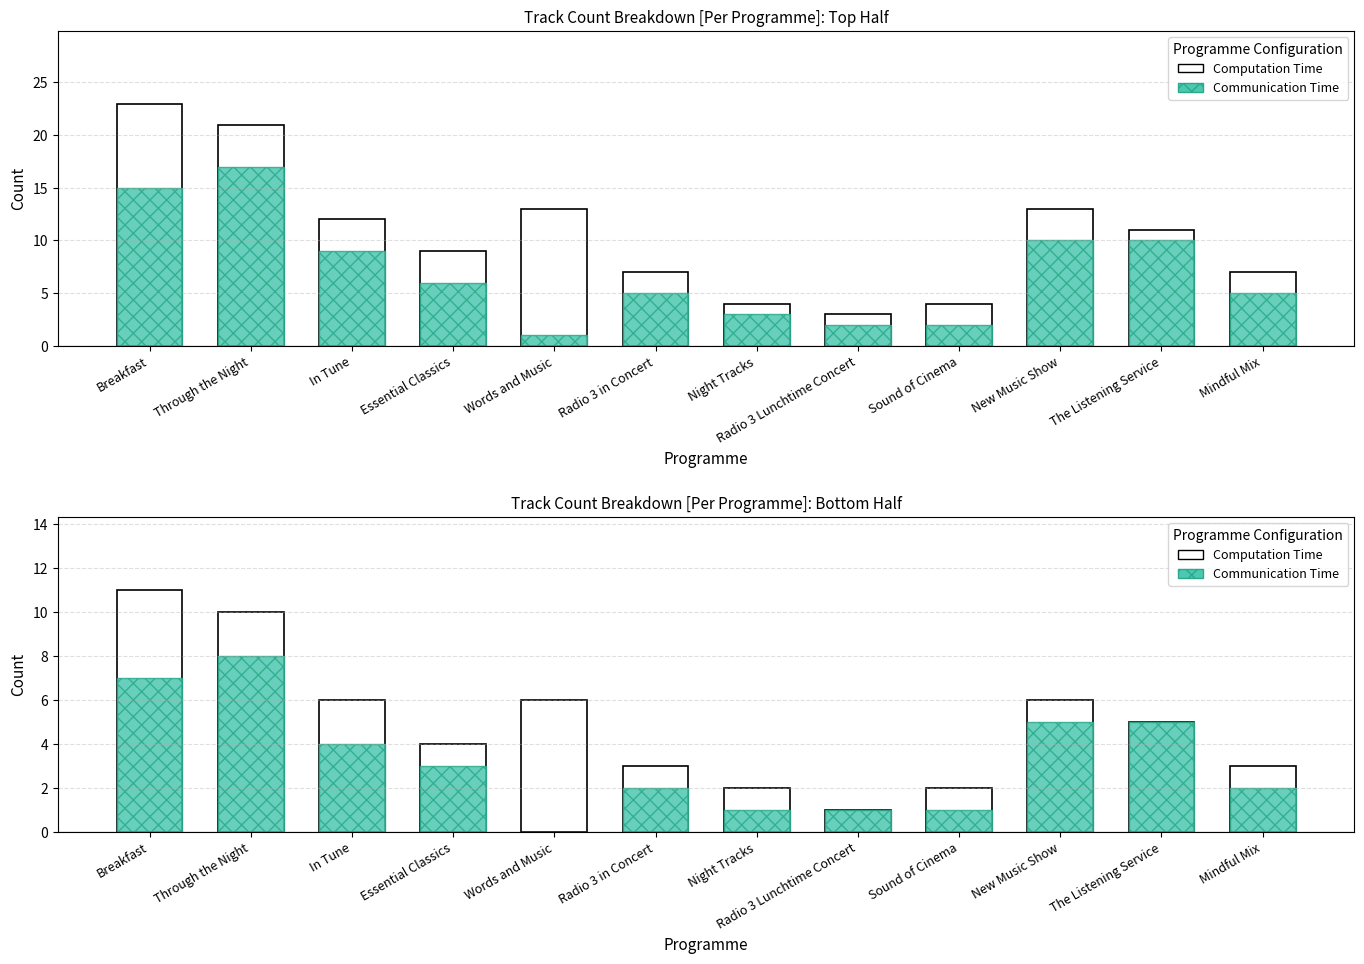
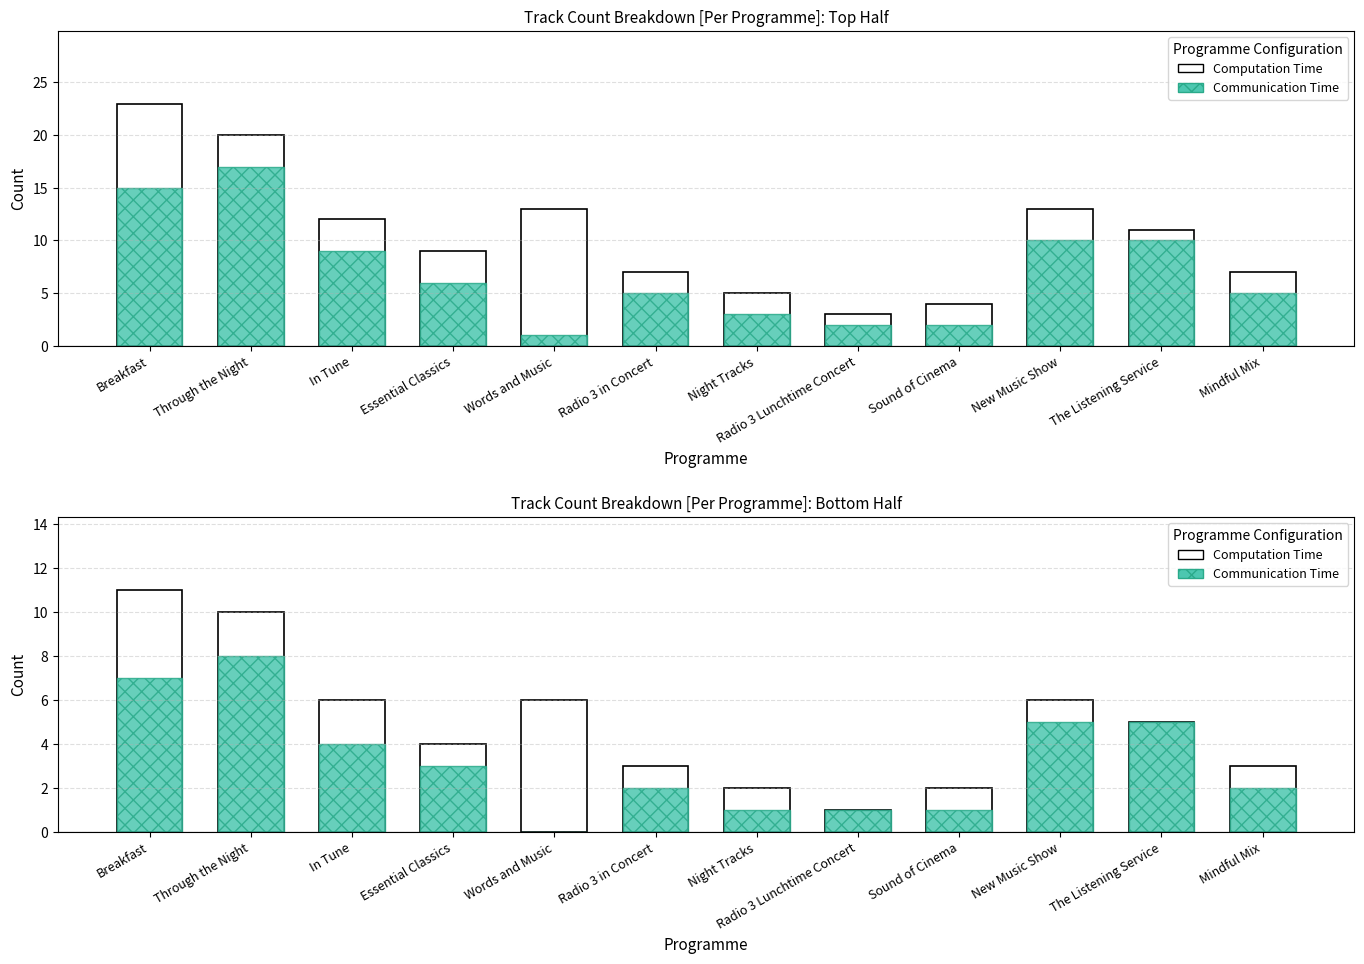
  {
    "Track Count Breakdown [Per Programme]: Top Half": {
      "Computation Time": {
        "Breakfast": 23,
-       "Through the Night": 21,
+       "Through the Night": 20,
        "In Tune": 12,
        "Essential Classics": 9,
        "Words and Music": 13,
        "Radio 3 in Concert": 7,
-       "Night Tracks": 4,
+       "Night Tracks": 5,
        "Radio 3 Lunchtime Concert": 3,
        "Sound of Cinema": 4,
        "New Music Show": 13,
        "The Listening Service": 11,
        "Mindful Mix": 7
      }
    },
    "Track Count Breakdown [Per Programme]: Bottom Half": {
      "Computation Time": {
        "Breakfast": 11.0,
        "Through the Night": 10.0,
        "In Tune": 6.0,
        "Essential Classics": 4.0,
        "Words and Music": 6.0,
        "Radio 3 in Concert": 3.0,
        "Night Tracks": 2.0,
        "Radio 3 Lunchtime Concert": 1.0,
        "Sound of Cinema": 2.0,
        "New Music Show": 6.0,
        "The Listening Service": 5.0,
        "Mindful Mix": 3.0
      },
      "Communication Time": {
        "Words and Music": 0.0,
        "Radio 3 Lunchtime Concert": 1.0,
        "The Listening Service": 5.0
      }
    }
  }
